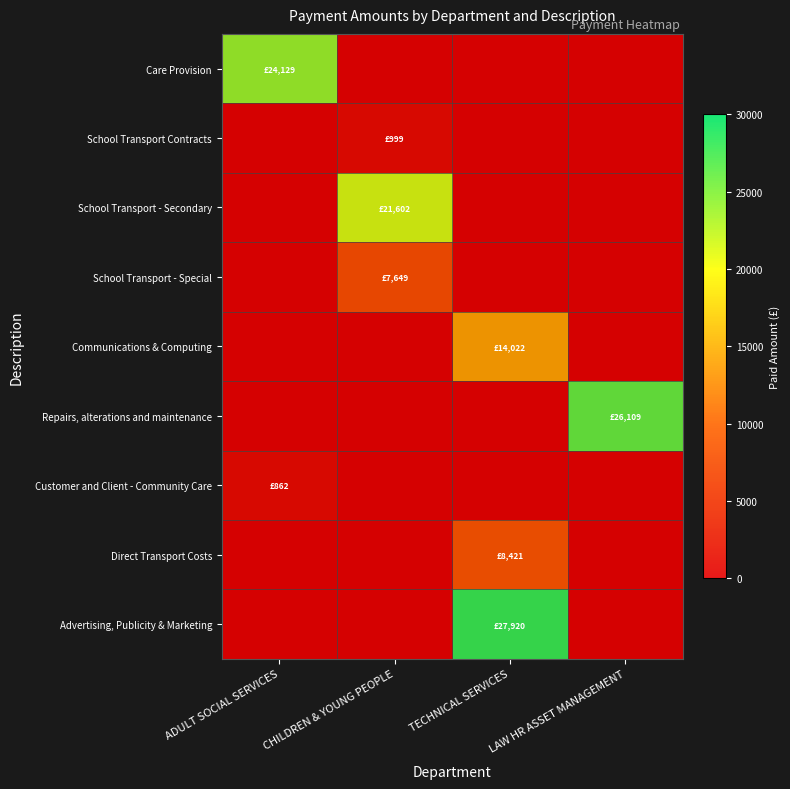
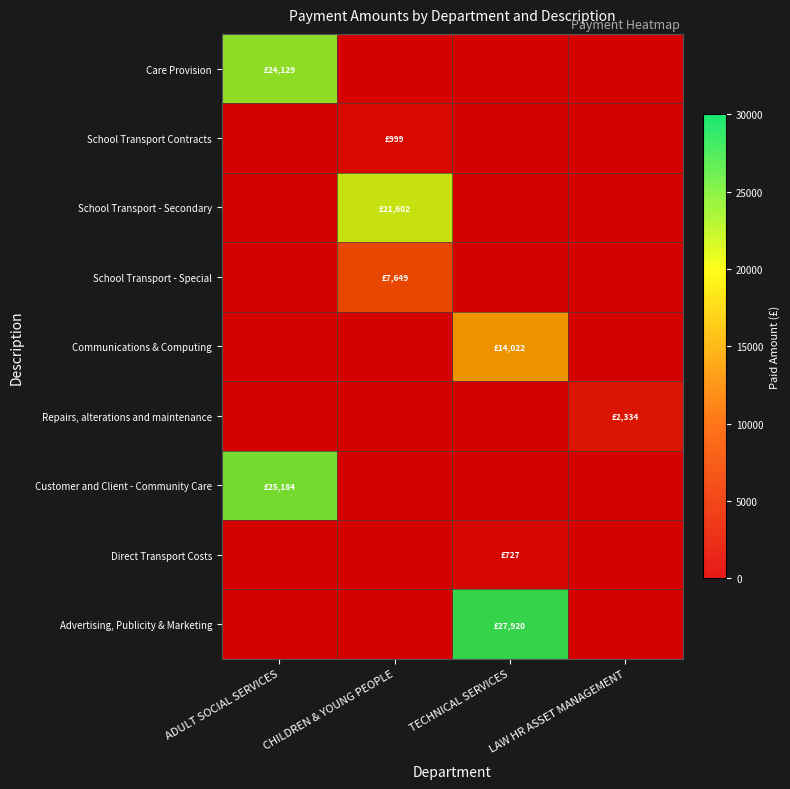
  {
    "Care Provision": {
      "ADULT SOCIAL SERVICES": "£24,129"
    },
    "School Transport Contracts": {
      "CHILDREN & YOUNG PEOPLE": "£999"
    },
    "School Transport - Secondary": {
      "CHILDREN & YOUNG PEOPLE": "£21,602"
    },
    "School Transport - Special": {
      "CHILDREN & YOUNG PEOPLE": "£7,649"
    },
    "Communications & Computing": {
      "TECHNICAL SERVICES": "£14,022"
    },
    "Repairs, alterations and maintenance": {
-     "LAW HR ASSET MANAGEMENT": "£26,109"
+     "LAW HR ASSET MANAGEMENT": "£2,334"
    },
    "Customer and Client - Community Care": {
-     "ADULT SOCIAL SERVICES": "£862"
+     "ADULT SOCIAL SERVICES": "£25,184"
    },
    "Direct Transport Costs": {
-     "TECHNICAL SERVICES": "£8,421"
+     "TECHNICAL SERVICES": "£727"
    },
    "Advertising, Publicity & Marketing": {
      "TECHNICAL SERVICES": "£27,920"
    }
  }
